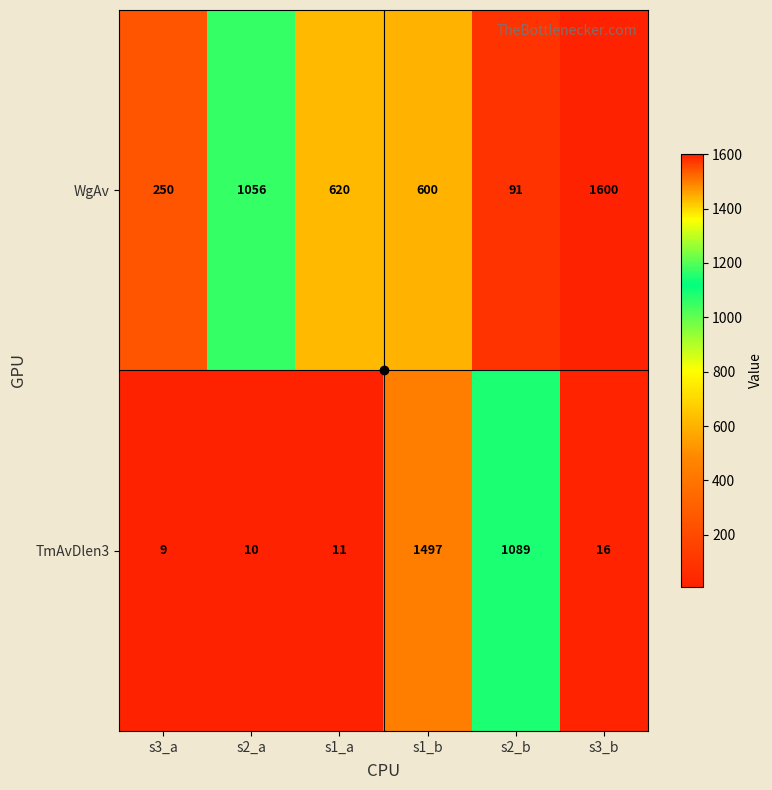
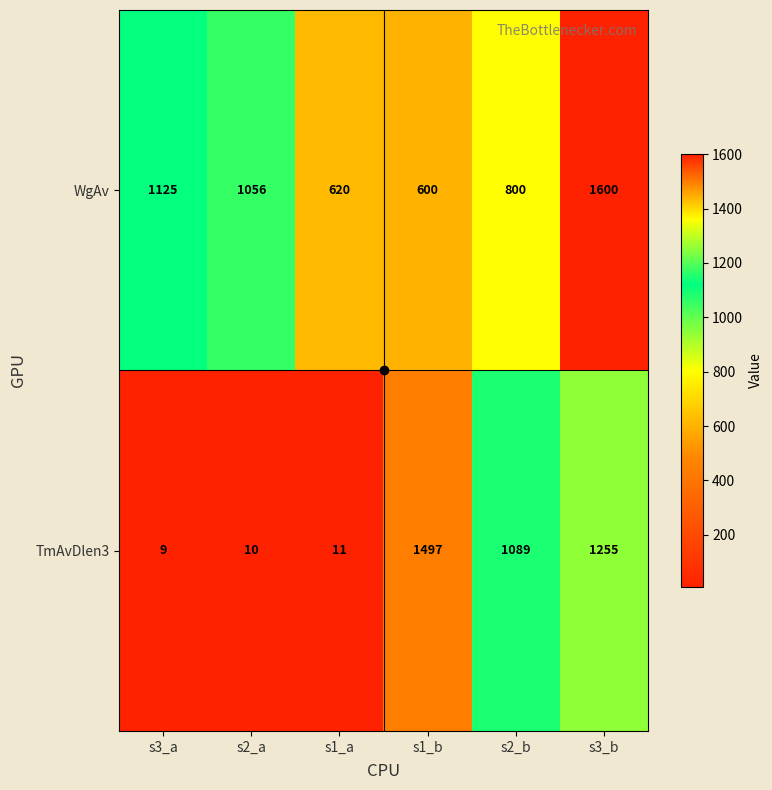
  {
    "WgAv": {
-     "s3_a": 250,
+     "s3_a": 1125,
      "s2_a": 1056,
      "s1_a": 620,
      "s1_b": 600,
-     "s2_b": 91
+     "s2_b": 800
    },
    "TmAvDlen3": {
      "s3_a": 9,
      "s2_a": 10,
      "s1_a": 11,
      "s1_b": 1497,
      "s2_b": 1089,
-     "s3_b": 16
+     "s3_b": 1255
    }
  }
